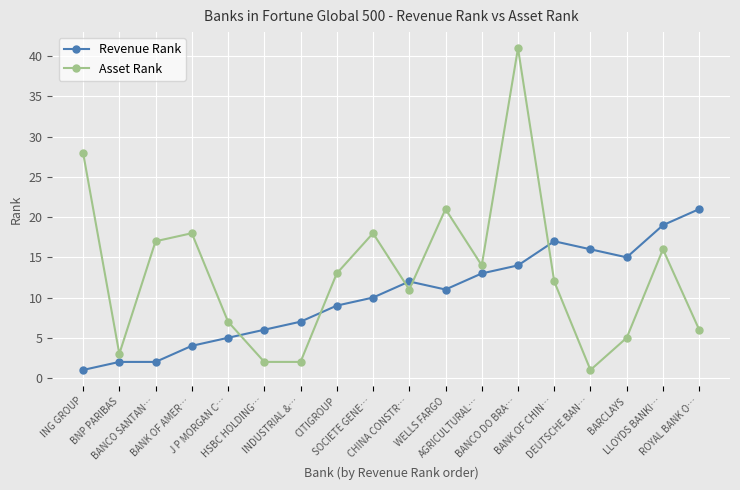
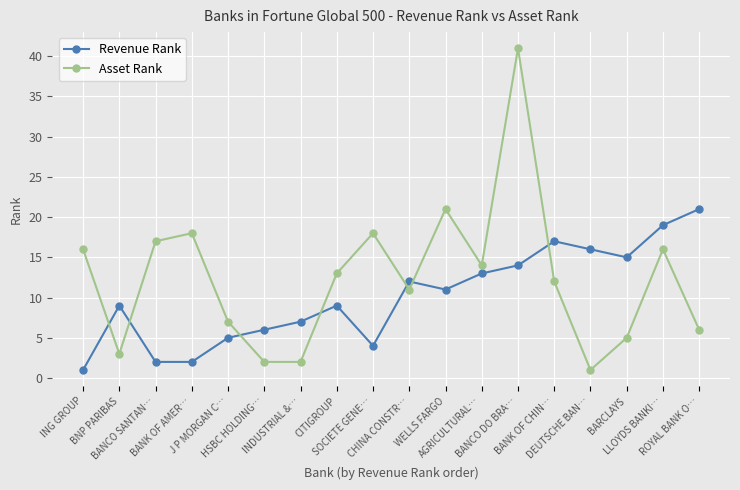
  {
    "Revenue Rank": {
      "ING GROUP": 1,
-     "BNP PARIBAS": 2,
+     "BNP PARIBAS": 9,
      "BANCO SANTAN…": 2,
-     "BANK OF AMER…": 4,
+     "BANK OF AMER…": 2,
      "J P MORGAN C…": 5,
      "HSBC HOLDING…": 6,
      "INDUSTRIAL &…": 7,
      "CITIGROUP": 9,
-     "SOCIETE GENE…": 10,
+     "SOCIETE GENE…": 4,
      "CHINA CONSTR…": 12,
      "WELLS FARGO": 11,
      "AGRICULTURAL…": 13,
      "BANCO DO BRA…": 14,
      "BANK OF CHIN…": 17,
      "DEUTSCHE BAN…": 16,
      "BARCLAYS": 15,
      "LLOYDS BANKI…": 19,
      "ROYAL BANK O…": 21
    },
    "Asset Rank": {
-     "ING GROUP": 28,
+     "ING GROUP": 16,
      "BNP PARIBAS": 3,
      "BANCO SANTAN…": 17,
      "BANK OF AMER…": 18,
      "J P MORGAN C…": 7,
      "HSBC HOLDING…": 2,
      "INDUSTRIAL &…": 2,
      "CITIGROUP": 13,
      "SOCIETE GENE…": 18,
      "CHINA CONSTR…": 11,
      "WELLS FARGO": 21,
      "AGRICULTURAL…": 14,
      "BANCO DO BRA…": 41,
      "BANK OF CHIN…": 12,
      "DEUTSCHE BAN…": 1,
      "BARCLAYS": 5,
      "LLOYDS BANKI…": 16,
      "ROYAL BANK O…": 6
    }
  }
